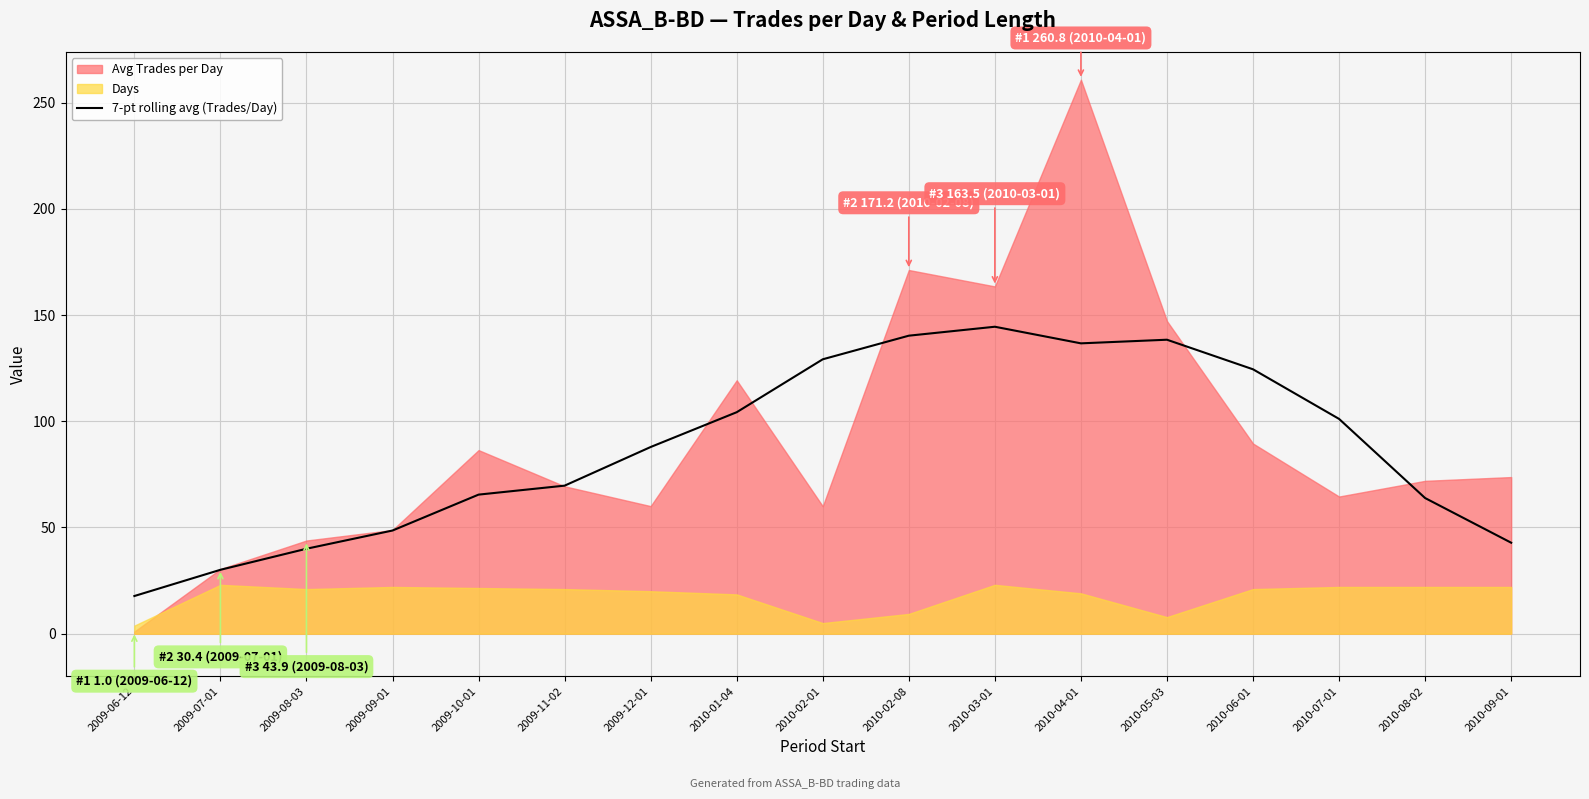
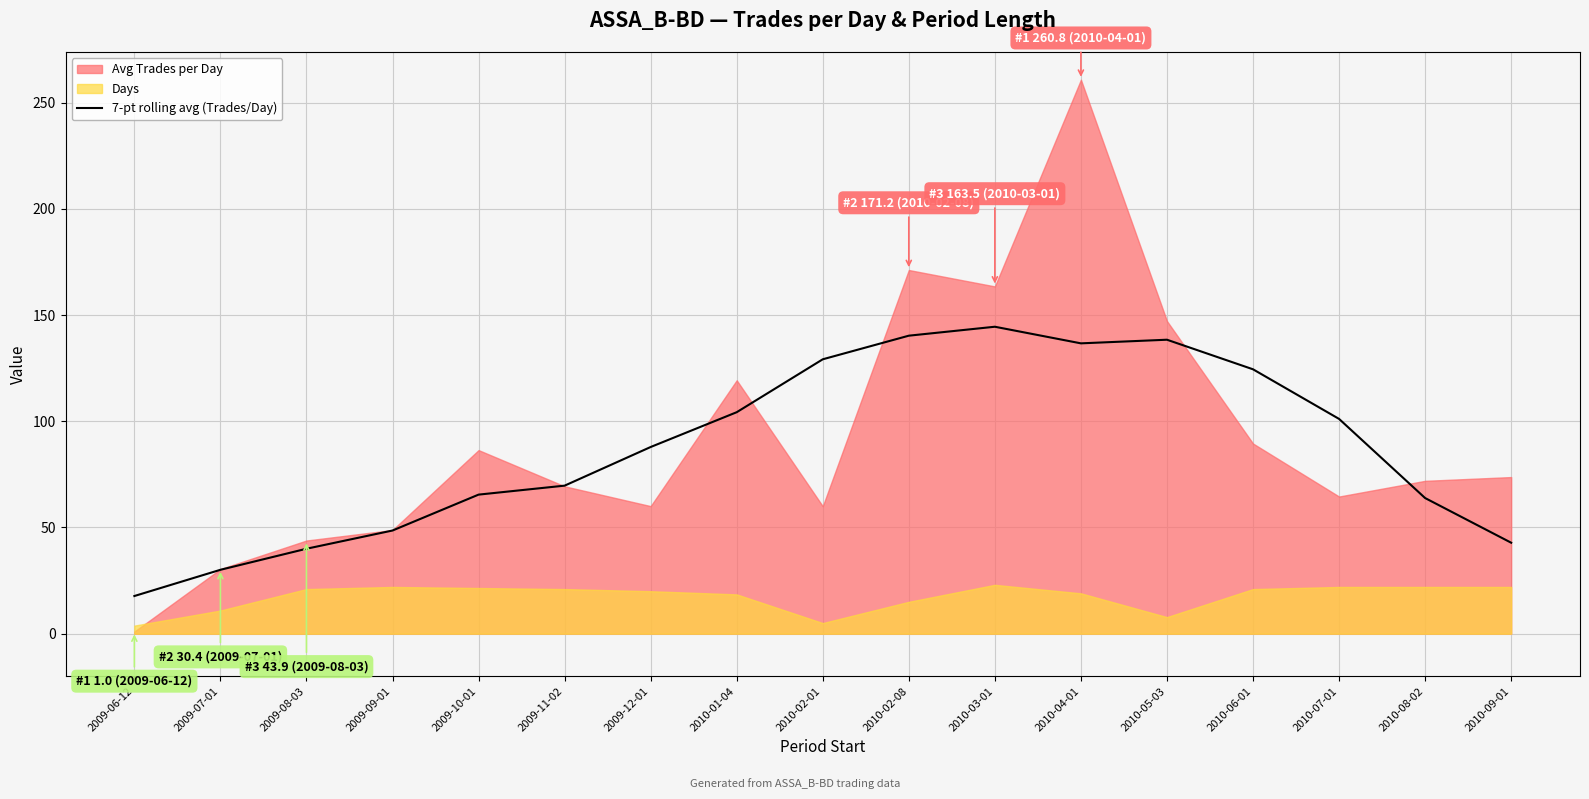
  {
    "7-pt rolling avg (Trades/Day)": {
      "2009-06-12": 18,
      "2009-10-01": 65,
      "2009-12-01": 88,
      "2010-01-04": 104,
      "2010-02-01": 129,
      "2010-02-08": 140,
      "2010-03-01": 144,
      "2010-04-01": 137,
      "2010-05-03": 138,
      "2010-06-01": 124,
      "2010-07-01": 101,
      "2010-08-02": 64,
      "2010-09-01": 43
    },
    "Avg Trades per Day": {
      "2009-08-03": 44,
      "2009-10-01": 86,
      "2009-12-01": 60,
      "2010-01-04": 119,
      "2010-02-01": 60,
      "2010-02-08": 171,
      "2010-04-01": 261,
      "2010-05-03": 147,
      "2010-06-01": 90,
      "2010-07-01": 65,
      "2010-08-02": 72,
      "2010-09-01": 74
    },
    "Days": {
      "2009-06-12": 4,
-     "2009-07-01": 23,
+     "2009-07-01": 11,
      "2009-09-01": 22,
      "2009-10-01": 22,
      "2009-11-02": 21,
      "2009-12-01": 20,
      "2010-01-04": 19,
      "2010-02-01": 5,
-     "2010-02-08": 9,
+     "2010-02-08": 15,
      "2010-03-01": 23,
      "2010-04-01": 19,
      "2010-05-03": 8,
      "2010-06-01": 21,
      "2010-07-01": 22,
      "2010-08-02": 22,
      "2010-09-01": 22
    }
  }
